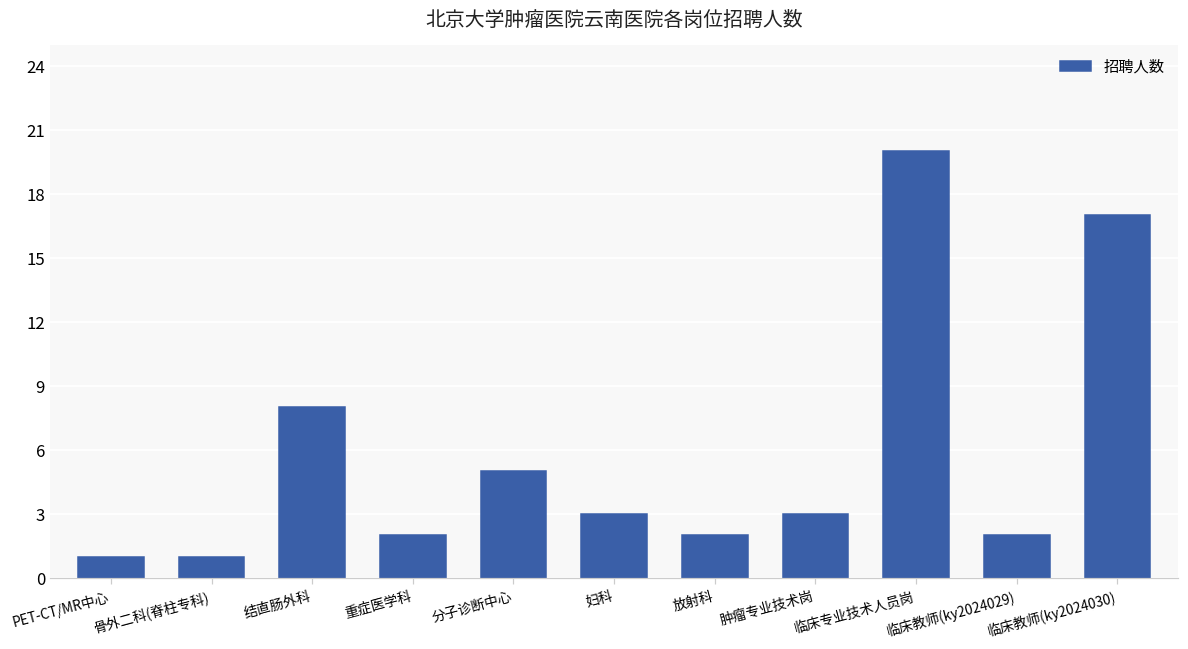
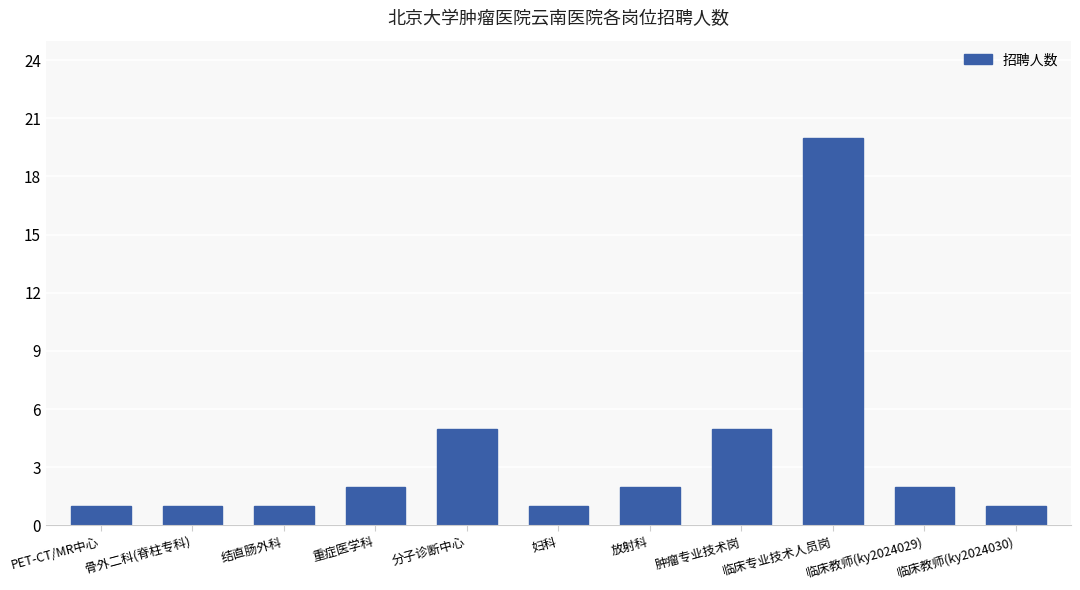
  {
    "PET-CT/MR中心": 1,
    "骨外二科(脊柱专科)": 1,
-   "结直肠外科": 8,
+   "结直肠外科": 1,
    "重症医学科": 2,
    "分子诊断中心": 5,
-   "妇科": 3,
+   "妇科": 1,
    "放射科": 2,
-   "肿瘤专业技术岗": 3,
+   "肿瘤专业技术岗": 5,
    "临床专业技术人员岗": 20,
    "临床教师(ky2024029)": 2,
-   "临床教师(ky2024030)": 17
+   "临床教师(ky2024030)": 1
  }
